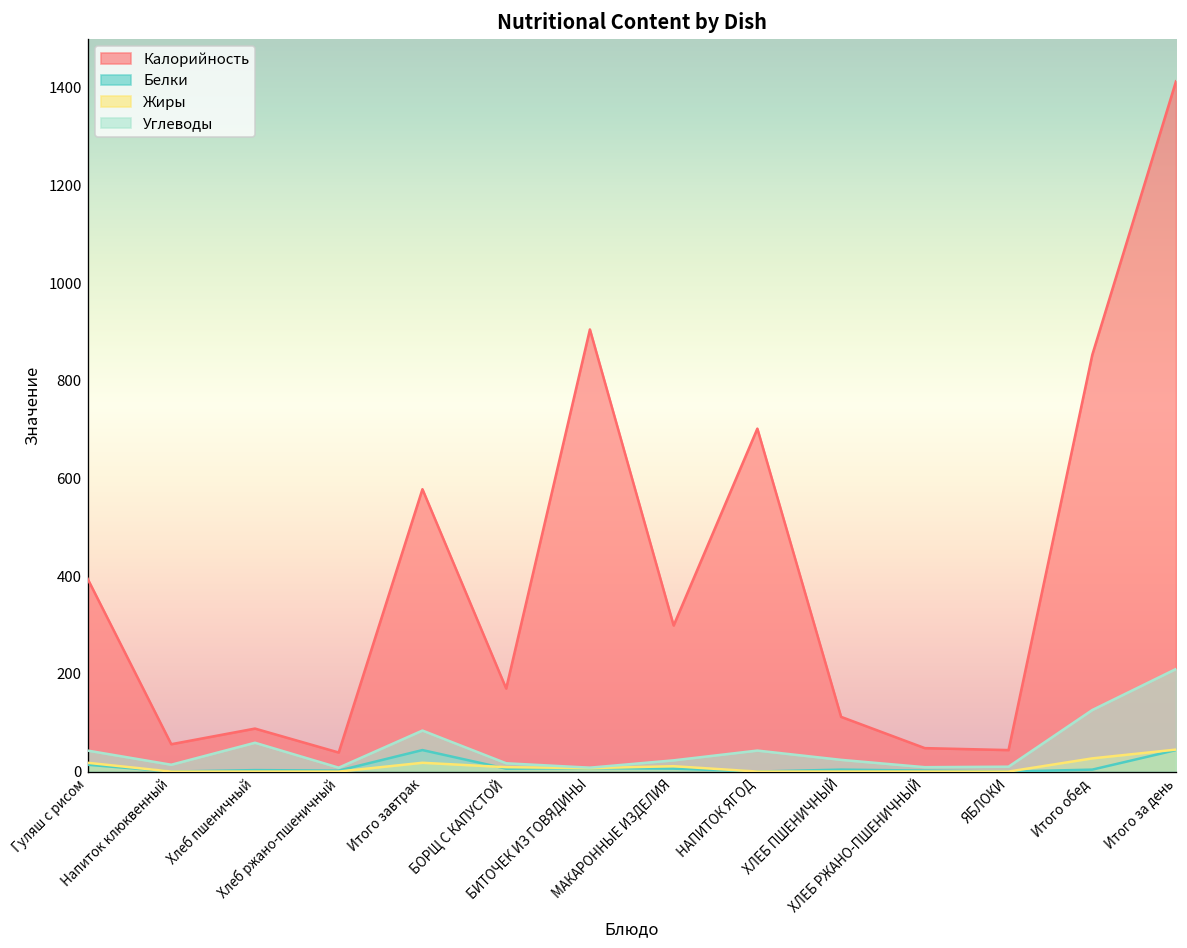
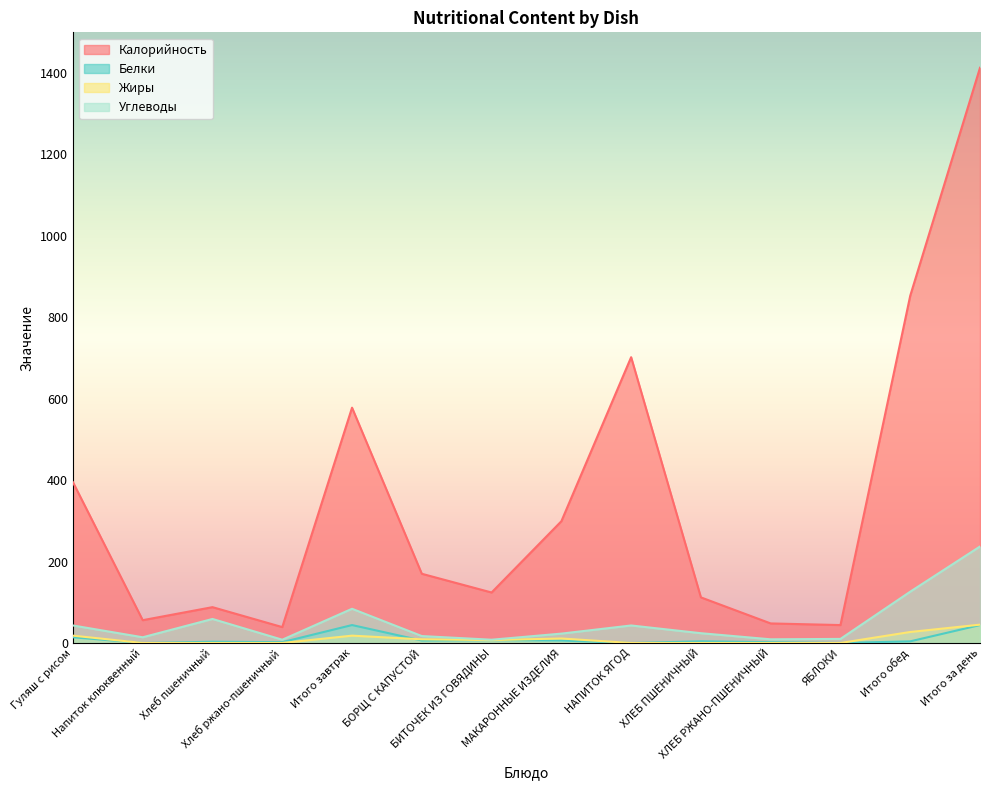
  {
    "Калорийность": {
      "Гуляш с рисом": 400,
      "Напиток клюквенный": 60,
      "Хлеб пшеничный": 90,
      "Хлеб ржано-пшеничный": 40,
      "Итого завтрак": 580,
      "БОРЩ С КАПУСТОЙ": 170,
-     "БИТОЧЕК ИЗ ГОВЯДИНЫ": 910,
+     "БИТОЧЕК ИЗ ГОВЯДИНЫ": 120,
      "МАКАРОННЫЕ ИЗДЕЛИЯ": 300,
      "НАПИТОК ЯГОД": 700,
      "ХЛЕБ ПШЕНИЧНЫЙ": 110,
      "ХЛЕБ РЖАНО-ПШЕНИЧНЫЙ": 50,
      "ЯБЛОКИ": 40,
      "Итого обед": 850,
      "Итого за день": 1410
    },
    "Белки": {
      "Итого завтрак": 40,
      "Итого обед": 0
    },
    "Жиры": {
      "Итого завтрак": 20,
      "Итого обед": 30
    },
    "Углеводы": {
      "Гуляш с рисом": 40,
      "Напиток клюквенный": 10,
      "Хлеб пшеничный": 60,
      "Итого завтрак": 80,
      "БОРЩ С КАПУСТОЙ": 20,
      "МАКАРОННЫЕ ИЗДЕЛИЯ": 20,
      "НАПИТОК ЯГОД": 40,
      "ХЛЕБ ПШЕНИЧНЫЙ": 20,
      "ХЛЕБ РЖАНО-ПШЕНИЧНЫЙ": 10,
      "ЯБЛОКИ": 10,
      "Итого обед": 130,
-     "Итого за день": 210
+     "Итого за день": 240
    }
  }
